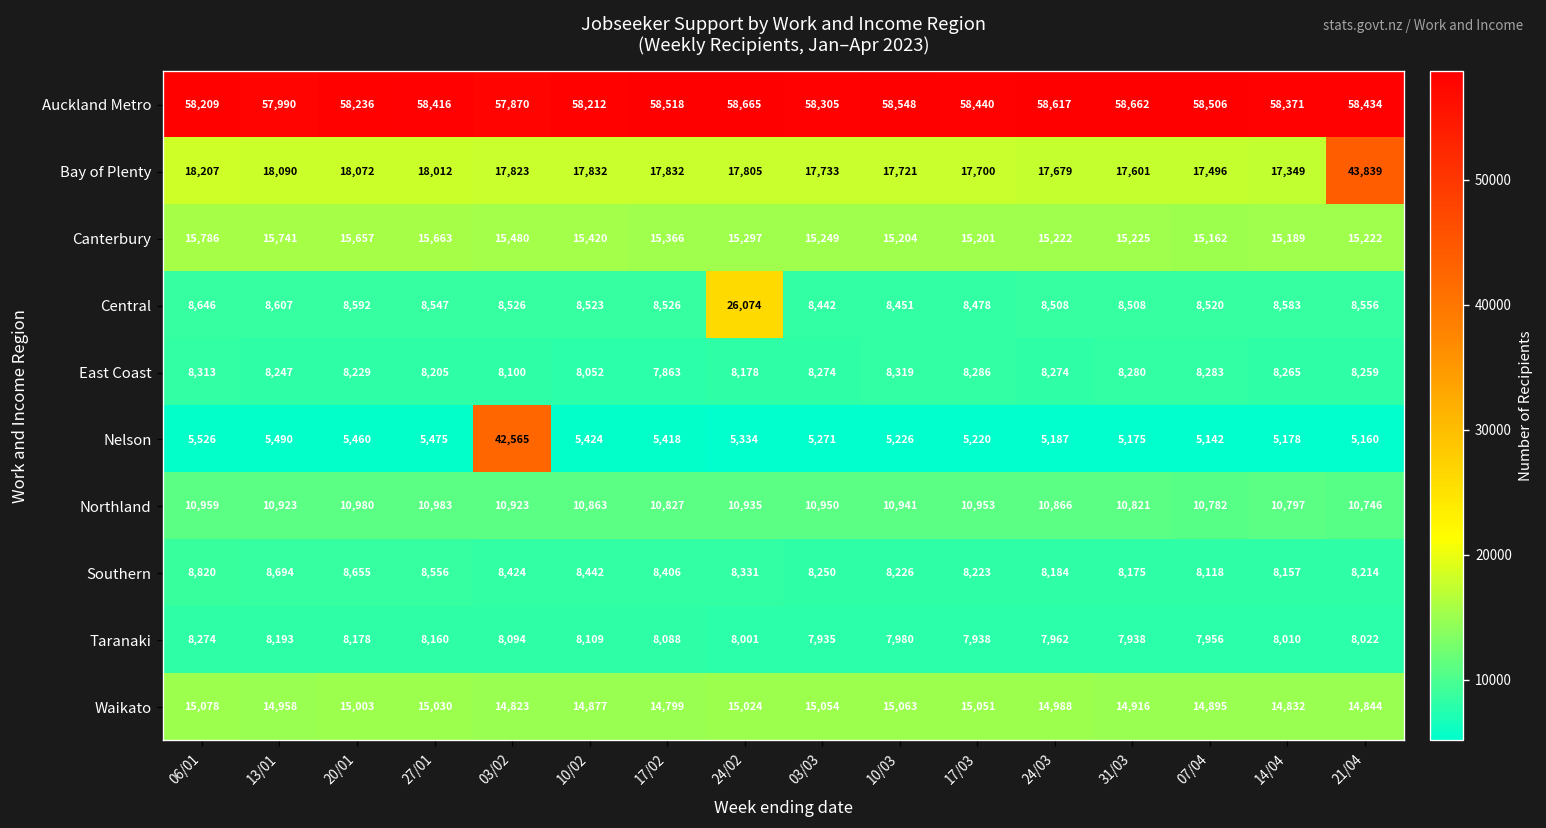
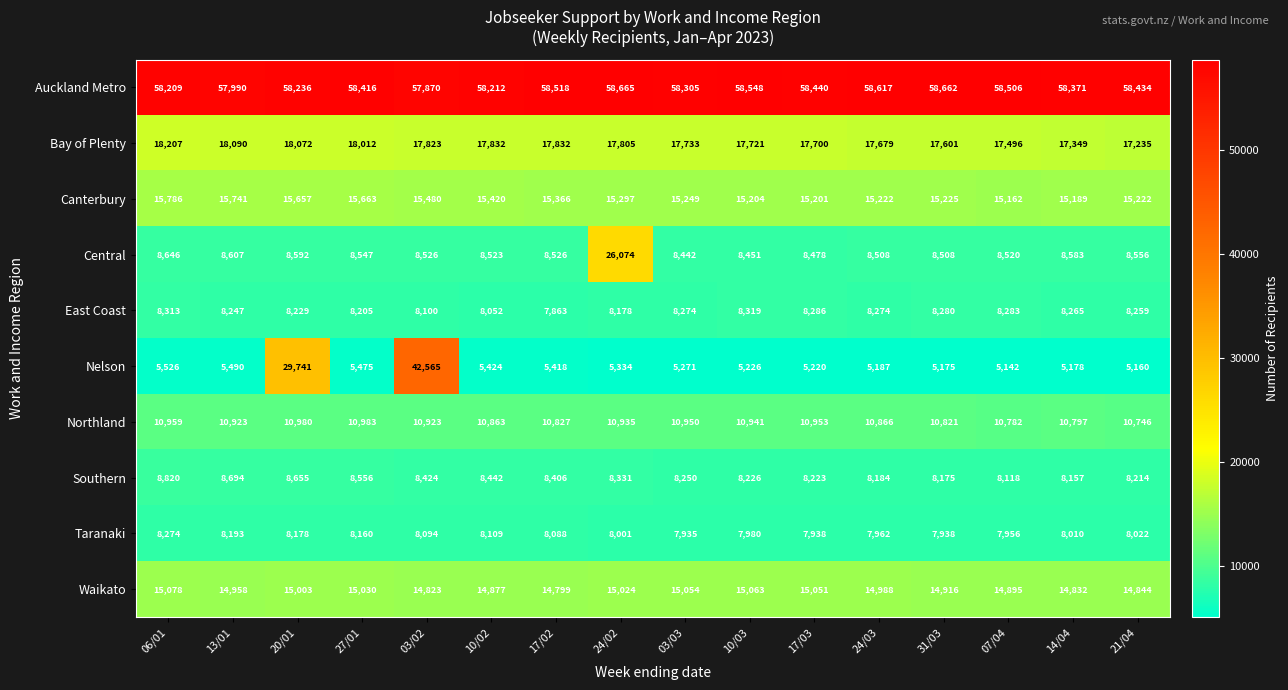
  {
    "Auckland Metro": {
      "06/01": "58,209",
      "13/01": "57,990",
      "20/01": "58,236",
      "27/01": "58,416",
      "03/02": "57,870",
      "10/02": "58,212",
      "17/02": "58,518",
      "24/02": "58,665",
      "03/03": "58,305",
      "10/03": "58,548",
      "17/03": "58,440",
      "24/03": "58,617",
      "31/03": "58,662",
      "07/04": "58,506",
      "14/04": "58,371",
      "21/04": "58,434"
    },
    "Bay of Plenty": {
      "06/01": "18,207",
      "13/01": "18,090",
      "20/01": "18,072",
      "27/01": "18,012",
      "03/02": "17,823",
      "10/02": "17,832",
      "17/02": "17,832",
      "24/02": "17,805",
      "03/03": "17,733",
      "10/03": "17,721",
      "17/03": "17,700",
      "24/03": "17,679",
      "31/03": "17,601",
      "07/04": "17,496",
      "14/04": "17,349",
-     "21/04": "43,839"
+     "21/04": "17,235"
    },
    "Canterbury": {
      "06/01": "15,786",
      "13/01": "15,741",
      "20/01": "15,657",
      "27/01": "15,663",
      "03/02": "15,480",
      "10/02": "15,420",
      "17/02": "15,366",
      "24/02": "15,297",
      "03/03": "15,249",
      "10/03": "15,204",
      "17/03": "15,201",
      "24/03": "15,222",
      "31/03": "15,225",
      "07/04": "15,162",
      "14/04": "15,189",
      "21/04": "15,222"
    },
    "Central": {
      "06/01": "8,646",
      "13/01": "8,607",
      "20/01": "8,592",
      "27/01": "8,547",
      "03/02": "8,526",
      "10/02": "8,523",
      "17/02": "8,526",
      "24/02": "26,074",
      "03/03": "8,442",
      "10/03": "8,451",
      "17/03": "8,478",
      "24/03": "8,508",
      "31/03": "8,508",
      "07/04": "8,520",
      "14/04": "8,583",
      "21/04": "8,556"
    },
    "East Coast": {
      "06/01": "8,313",
      "13/01": "8,247",
      "20/01": "8,229",
      "27/01": "8,205",
      "03/02": "8,100",
      "10/02": "8,052",
      "17/02": "7,863",
      "24/02": "8,178",
      "03/03": "8,274",
      "10/03": "8,319",
      "17/03": "8,286",
      "24/03": "8,274",
      "31/03": "8,280",
      "07/04": "8,283",
      "14/04": "8,265",
      "21/04": "8,259"
    },
    "Nelson": {
      "06/01": "5,526",
      "13/01": "5,490",
-     "20/01": "5,460",
+     "20/01": "29,741",
      "27/01": "5,475",
      "03/02": "42,565",
      "10/02": "5,424",
      "17/02": "5,418",
      "24/02": "5,334",
      "03/03": "5,271",
      "10/03": "5,226",
      "17/03": "5,220",
      "24/03": "5,187",
      "31/03": "5,175",
      "07/04": "5,142",
      "14/04": "5,178",
      "21/04": "5,160"
    },
    "Northland": {
      "06/01": "10,959",
      "13/01": "10,923",
      "20/01": "10,980",
      "27/01": "10,983",
      "03/02": "10,923",
      "10/02": "10,863",
      "17/02": "10,827",
      "24/02": "10,935",
      "03/03": "10,950",
      "10/03": "10,941",
      "17/03": "10,953",
      "24/03": "10,866",
      "31/03": "10,821",
      "07/04": "10,782",
      "14/04": "10,797",
      "21/04": "10,746"
    },
    "Southern": {
      "06/01": "8,820",
      "13/01": "8,694",
      "20/01": "8,655",
      "27/01": "8,556",
      "03/02": "8,424",
      "10/02": "8,442",
      "17/02": "8,406",
      "24/02": "8,331",
      "03/03": "8,250",
      "10/03": "8,226",
      "17/03": "8,223",
      "24/03": "8,184",
      "31/03": "8,175",
      "07/04": "8,118",
      "14/04": "8,157",
      "21/04": "8,214"
    },
    "Taranaki": {
      "06/01": "8,274",
      "13/01": "8,193",
      "20/01": "8,178",
      "27/01": "8,160",
      "03/02": "8,094",
      "10/02": "8,109",
      "17/02": "8,088",
      "24/02": "8,001",
      "03/03": "7,935",
      "10/03": "7,980",
      "17/03": "7,938",
      "24/03": "7,962",
      "31/03": "7,938",
      "07/04": "7,956",
      "14/04": "8,010",
      "21/04": "8,022"
    },
    "Waikato": {
      "06/01": "15,078",
      "13/01": "14,958",
      "20/01": "15,003",
      "27/01": "15,030",
      "03/02": "14,823",
      "10/02": "14,877",
      "17/02": "14,799",
      "24/02": "15,024",
      "03/03": "15,054",
      "10/03": "15,063",
      "17/03": "15,051",
      "24/03": "14,988",
      "31/03": "14,916",
      "07/04": "14,895",
      "14/04": "14,832",
      "21/04": "14,844"
    }
  }
